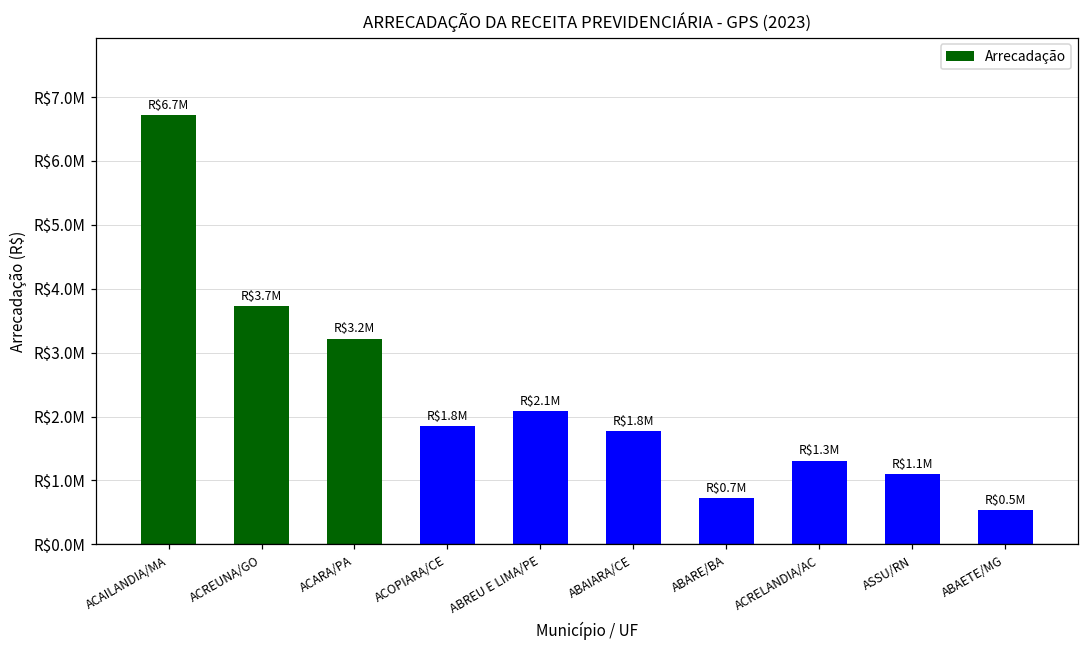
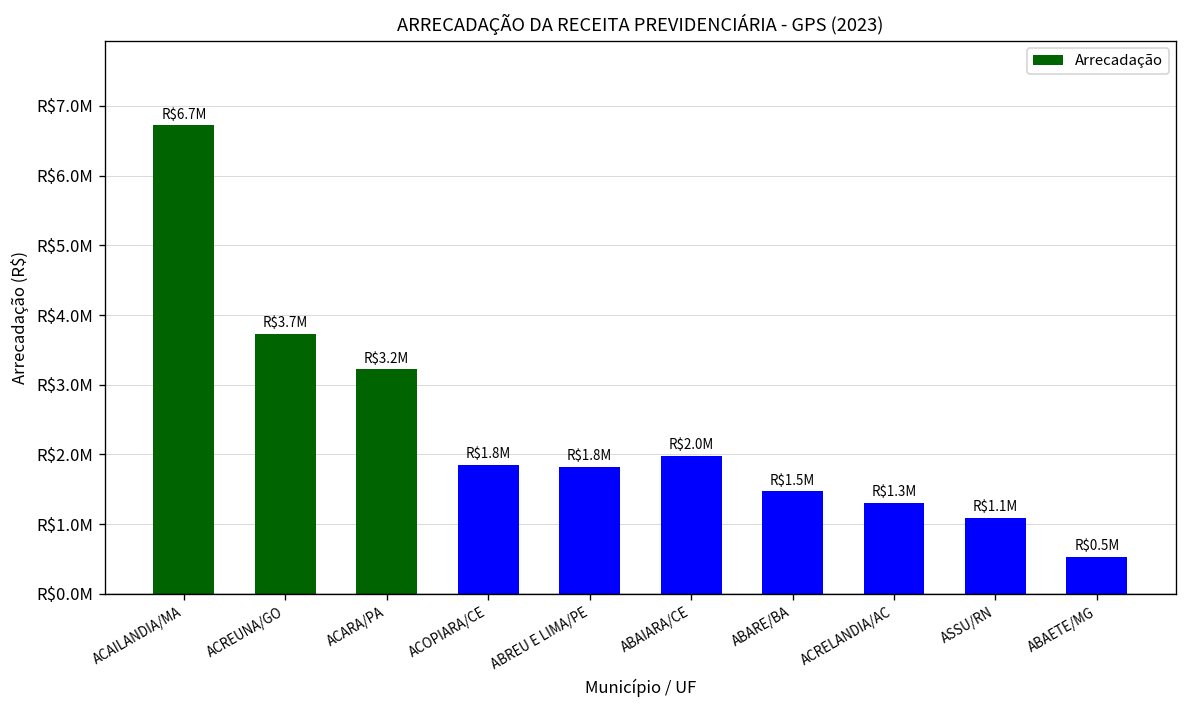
  {
    "ACAILANDIA/MA": "$6.7M",
    "ACREUNA/GO": "$3.7M",
    "ACARA/PA": "$3.2M",
    "ACOPIARA/CE": "$1.8M",
-   "ABREU E LIMA/PE": "$2.1M",
-   "ABAIARA/CE": "$1.8M",
-   "ABARE/BA": "$0.7M",
+   "ABREU E LIMA/PE": "$1.8M",
+   "ABAIARA/CE": "$2.0M",
+   "ABARE/BA": "$1.5M",
    "ACRELANDIA/AC": "$1.3M",
    "ASSU/RN": "$1.1M",
    "ABAETE/MG": "$0.5M"
  }
